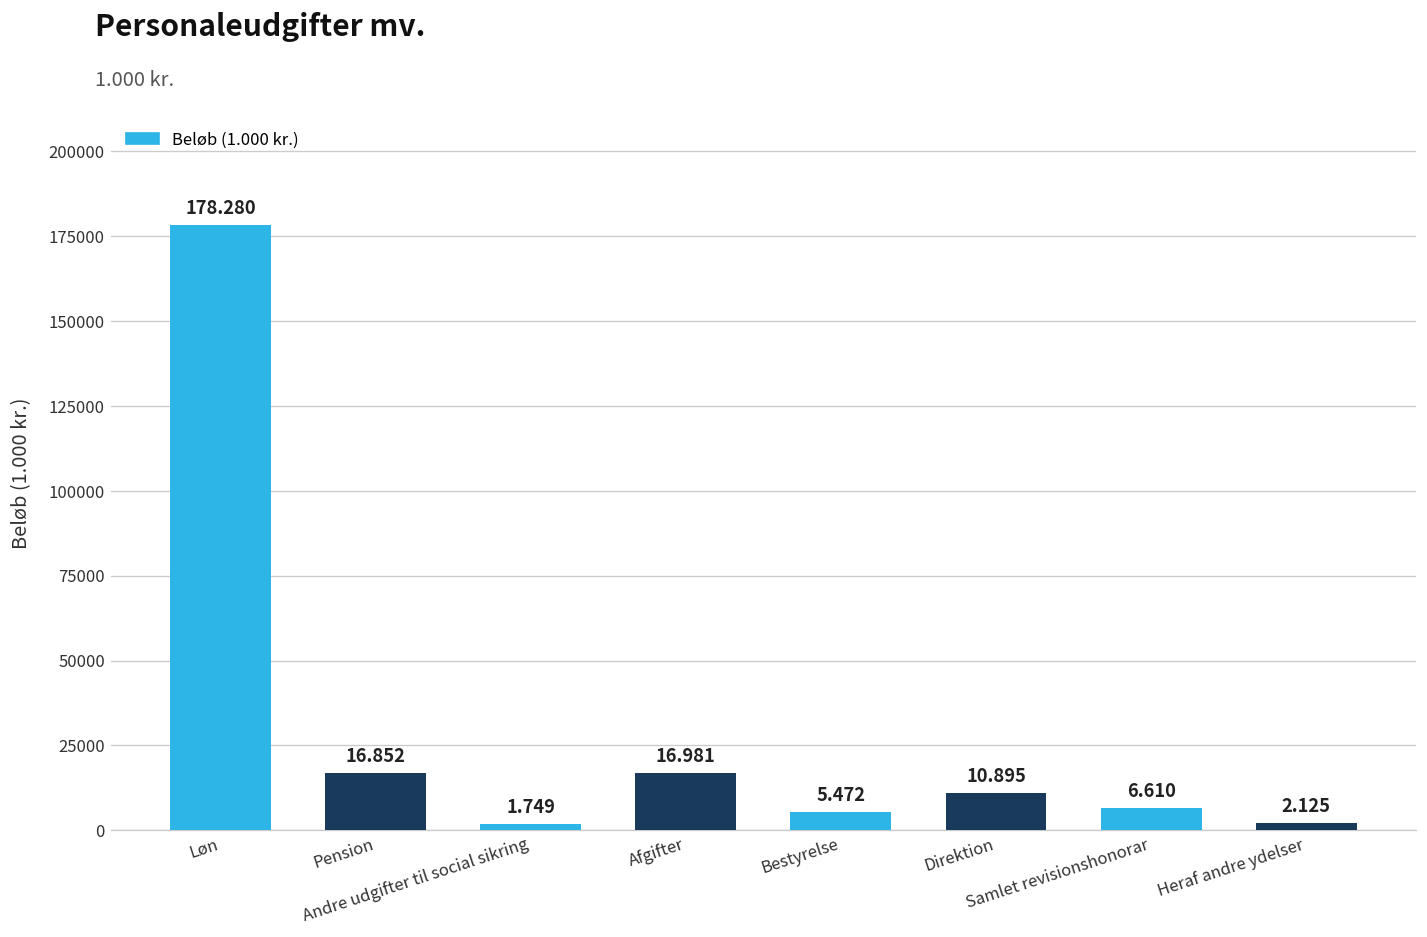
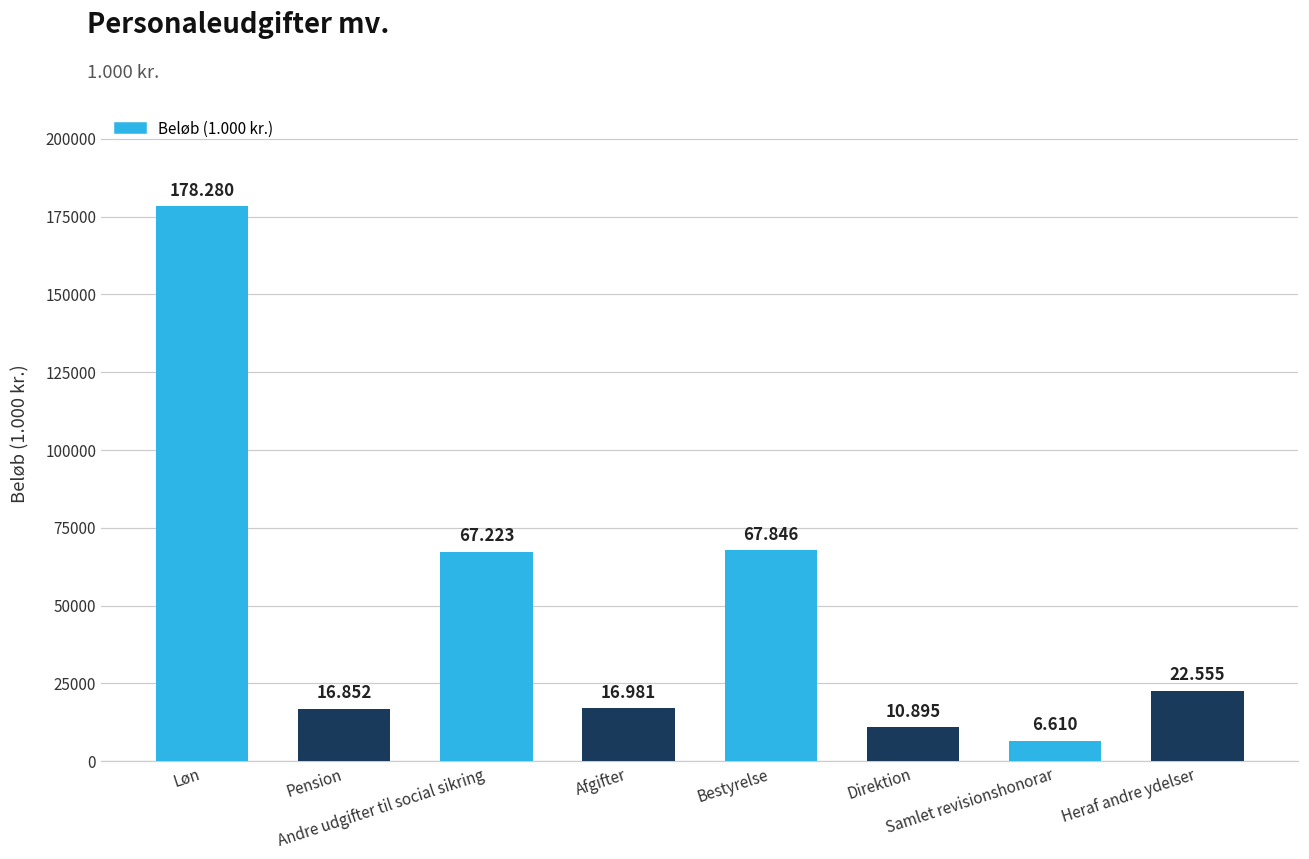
  {
-   "Andre udgifter til social sikring": 1.749,
-   "Bestyrelse": 5.472,
-   "Heraf andre ydelser": 2.125
+   "Andre udgifter til social sikring": 67.223,
+   "Bestyrelse": 67.846,
+   "Heraf andre ydelser": 22.555
  }
